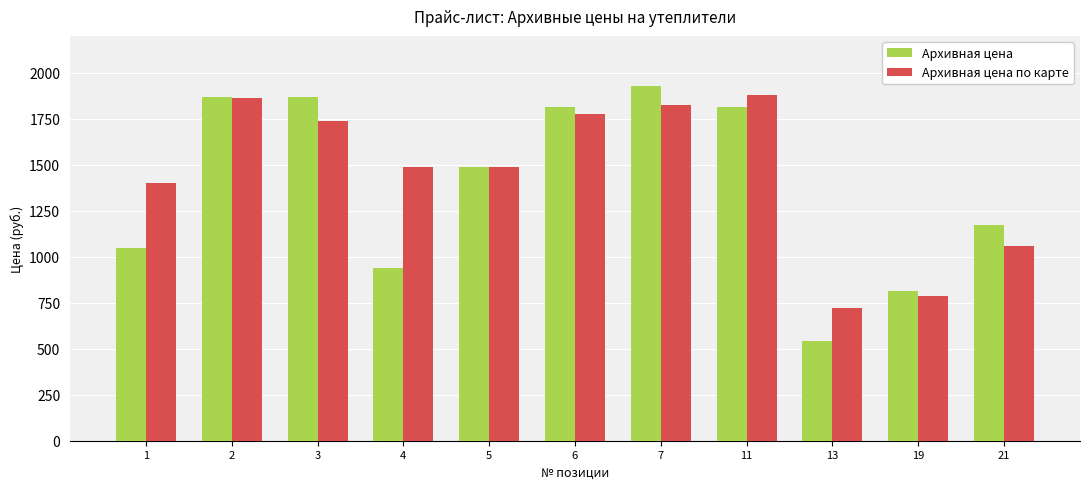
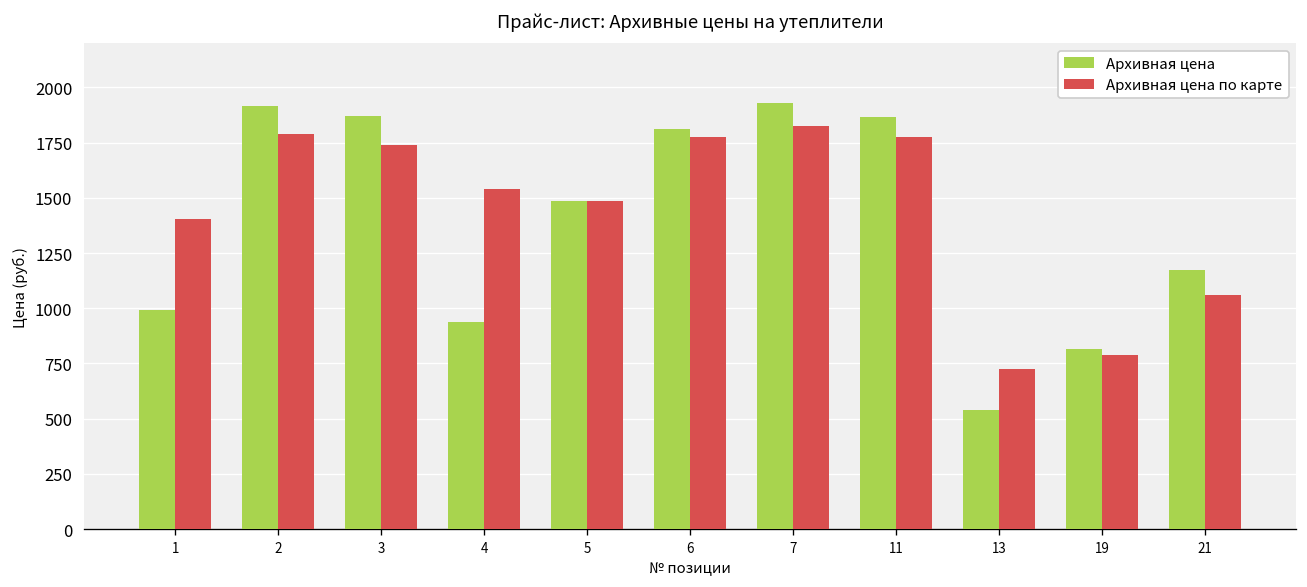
  {
    "Архивная цена": {
-     "1": 1050,
-     "2": 1870,
+     "1": 990,
+     "2": 1920,
      "3": 1870,
      "4": 940,
      "5": 1490,
      "6": 1810,
      "7": 1930,
-     "11": 1810,
+     "11": 1870,
      "13": 540,
      "19": 810,
      "21": 1170
    },
    "Архивная цена по карте": {
      "1": 1400,
-     "2": 1860,
+     "2": 1790,
      "3": 1740,
-     "4": 1490,
+     "4": 1540,
      "5": 1490,
      "6": 1780,
      "7": 1830,
-     "11": 1880,
+     "11": 1780,
      "13": 720,
      "19": 790,
      "21": 1060
    }
  }
